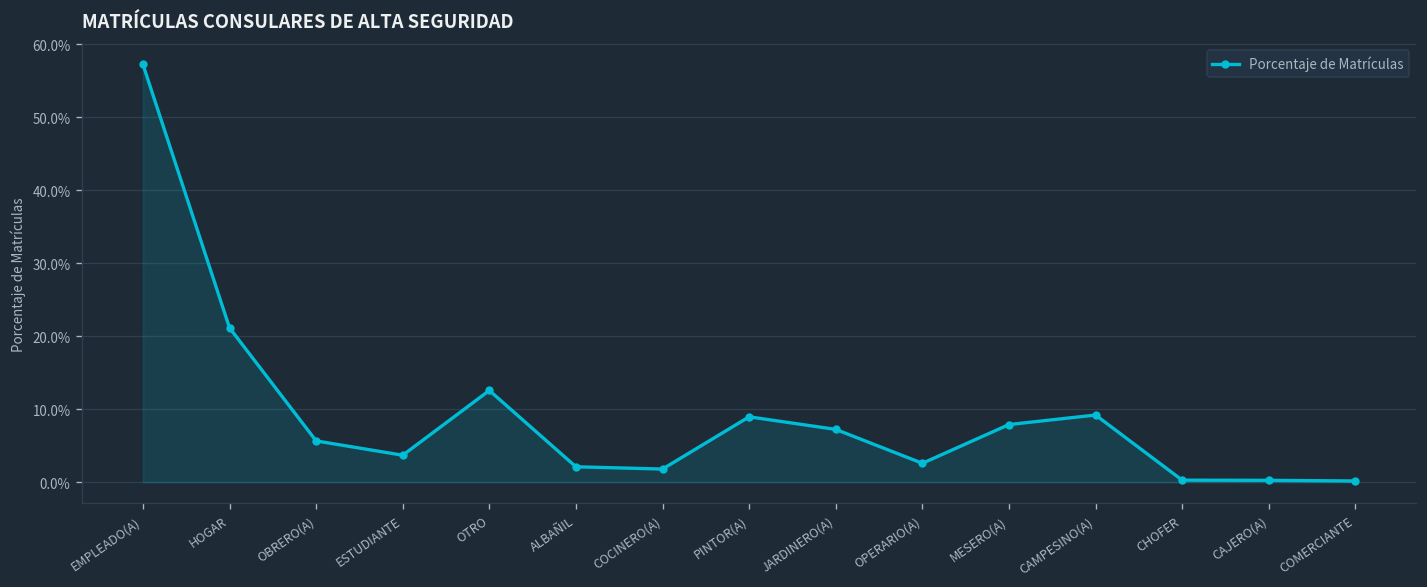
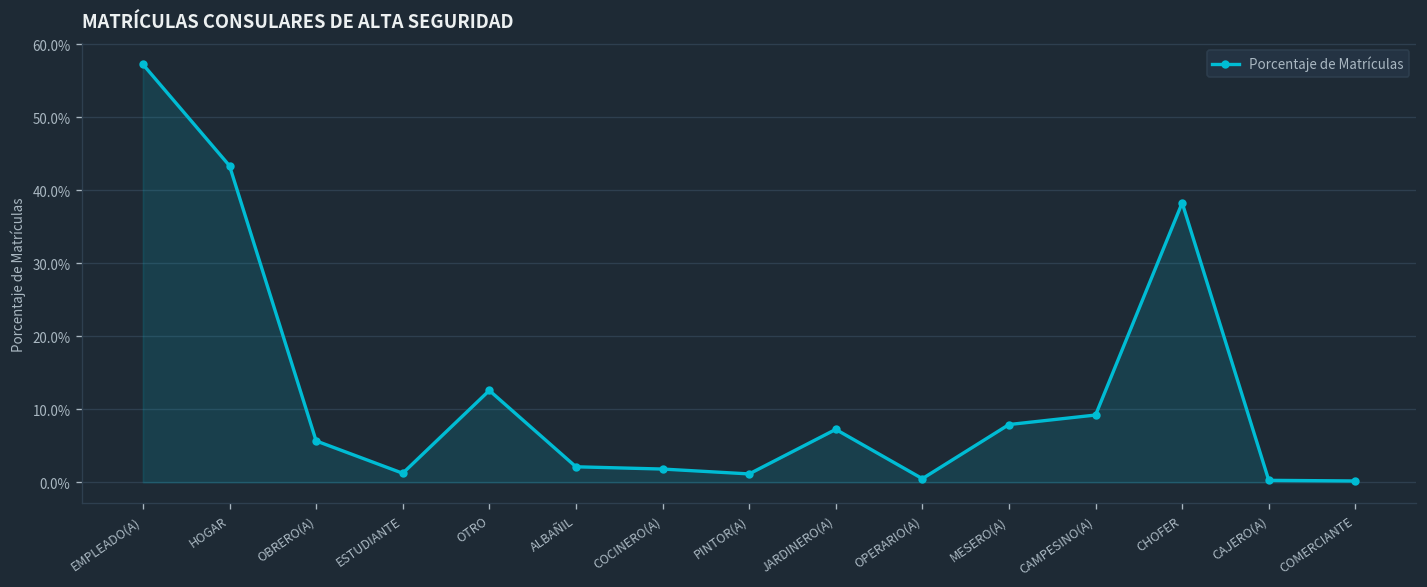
  {
    "EMPLEADO(A)": "57%",
-   "HOGAR": "21%",
+   "HOGAR": "43%",
    "OBRERO(A)": "6%",
-   "ESTUDIANTE": "4%",
+   "ESTUDIANTE": "1%",
    "OTRO": "13%",
    "ALBAÑIL": "2%",
    "COCINERO(A)": "2%",
-   "PINTOR(A)": "9%",
+   "PINTOR(A)": "1%",
    "JARDINERO(A)": "7%",
-   "OPERARIO(A)": "3%",
+   "OPERARIO(A)": "0%",
    "MESERO(A)": "8%",
    "CAMPESINO(A)": "9%",
-   "CHOFER": "0%",
+   "CHOFER": "38%",
    "CAJERO(A)": "0%",
    "COMERCIANTE": "0%"
  }
